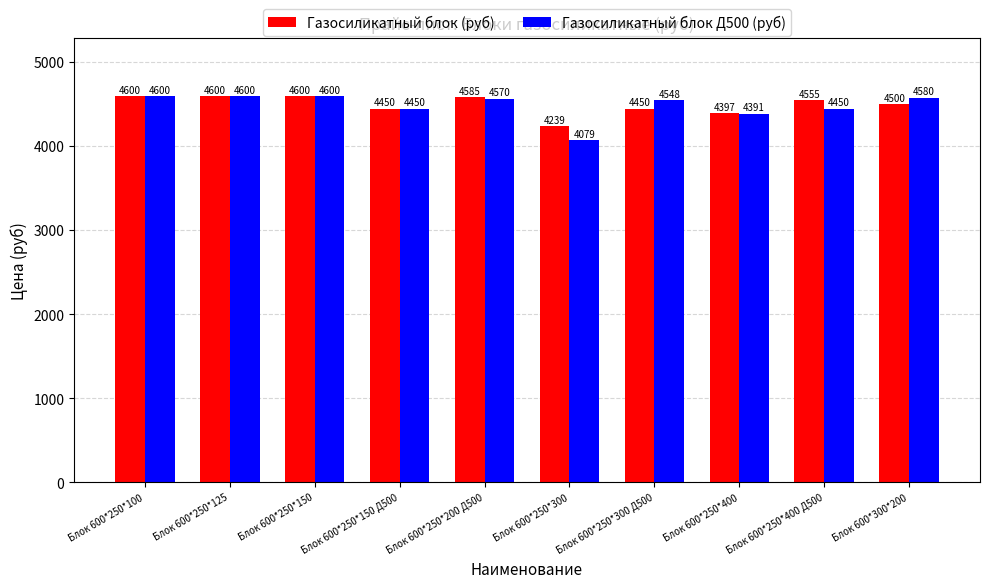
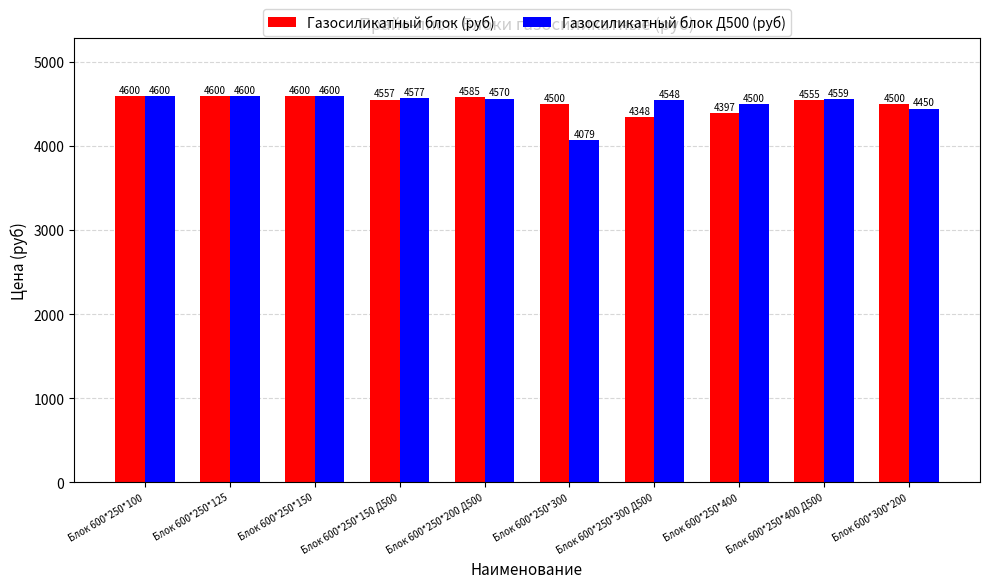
  {
    "Газосиликатный блок (руб)": {
      "Блок 600*250*100": 4600,
      "Блок 600*250*125": 4600,
      "Блок 600*250*150": 4600,
-     "Блок 600*250*150 Д500": 4450,
+     "Блок 600*250*150 Д500": 4557,
      "Блок 600*250*200 Д500": 4585,
-     "Блок 600*250*300": 4239,
-     "Блок 600*250*300 Д500": 4450,
+     "Блок 600*250*300": 4500,
+     "Блок 600*250*300 Д500": 4348,
      "Блок 600*250*400": 4397,
      "Блок 600*250*400 Д500": 4555,
      "Блок 600*300*200": 4500
    },
    "Газосиликатный блок Д500 (руб)": {
      "Блок 600*250*100": 4600,
      "Блок 600*250*125": 4600,
      "Блок 600*250*150": 4600,
-     "Блок 600*250*150 Д500": 4450,
+     "Блок 600*250*150 Д500": 4577,
      "Блок 600*250*200 Д500": 4570,
      "Блок 600*250*300": 4079,
      "Блок 600*250*300 Д500": 4548,
-     "Блок 600*250*400": 4391,
-     "Блок 600*250*400 Д500": 4450,
-     "Блок 600*300*200": 4580
+     "Блок 600*250*400": 4500,
+     "Блок 600*250*400 Д500": 4559,
+     "Блок 600*300*200": 4450
    }
  }
